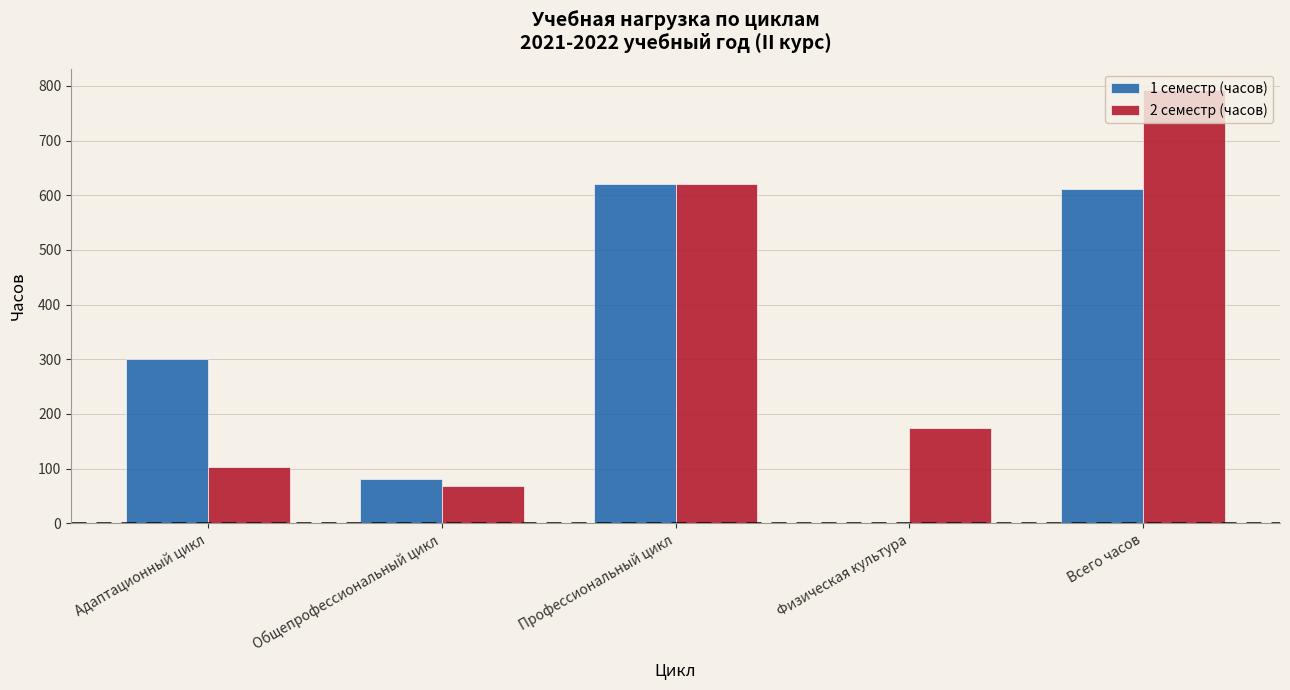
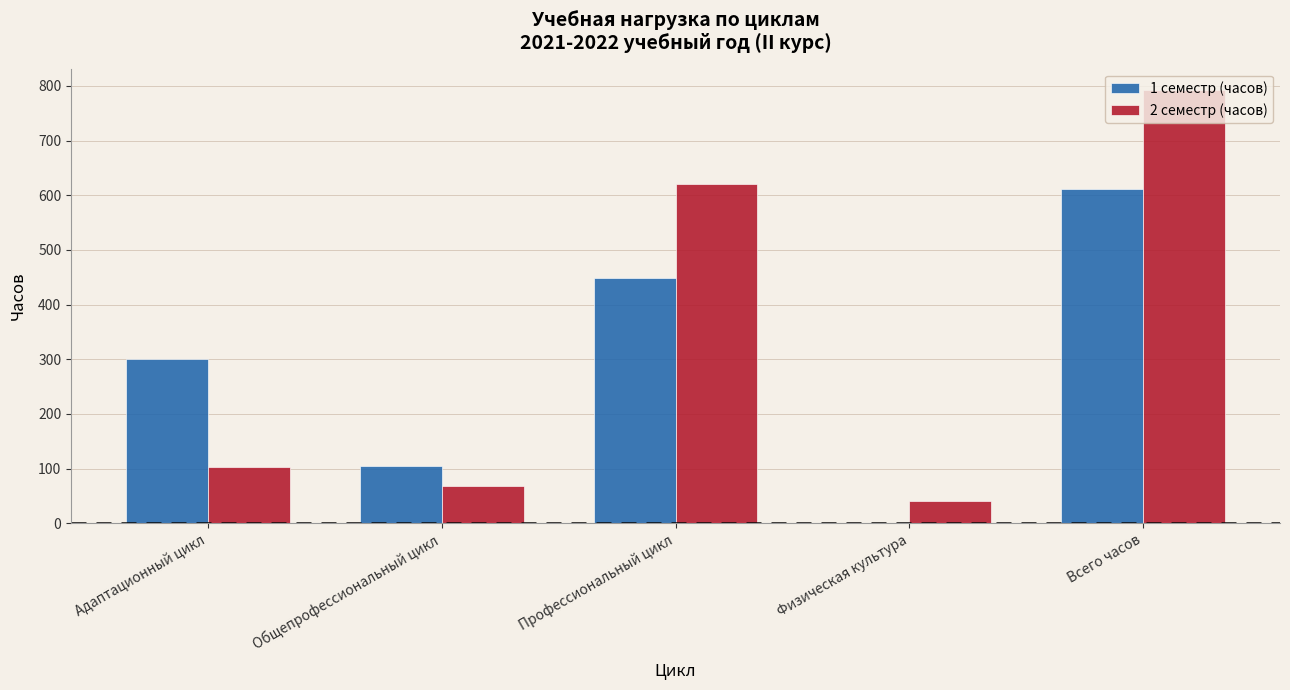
  {
    "1 семестр (часов)": {
      "Адаптационный цикл": 300,
-     "Общепрофессиональный цикл": 80,
-     "Профессиональный цикл": 620,
+     "Общепрофессиональный цикл": 100,
+     "Профессиональный цикл": 450,
      "Физическая культура": 0,
      "Всего часов": 610
    },
    "2 семестр (часов)": {
      "Адаптационный цикл": 100,
      "Общепрофессиональный цикл": 70,
      "Профессиональный цикл": 620,
-     "Физическая культура": 170
+     "Физическая культура": 40
    }
  }
